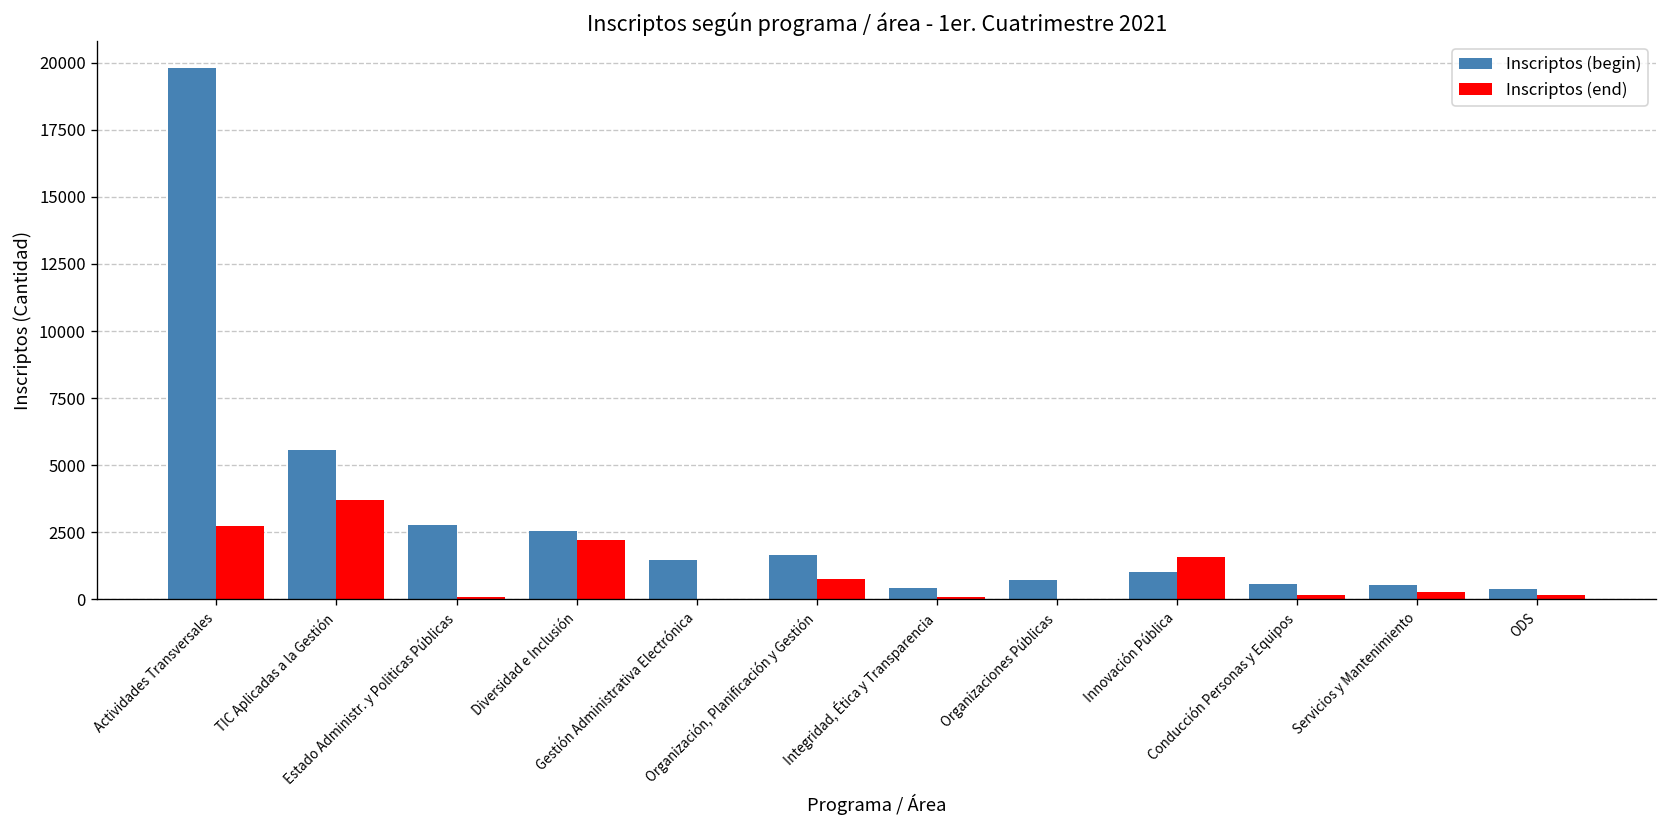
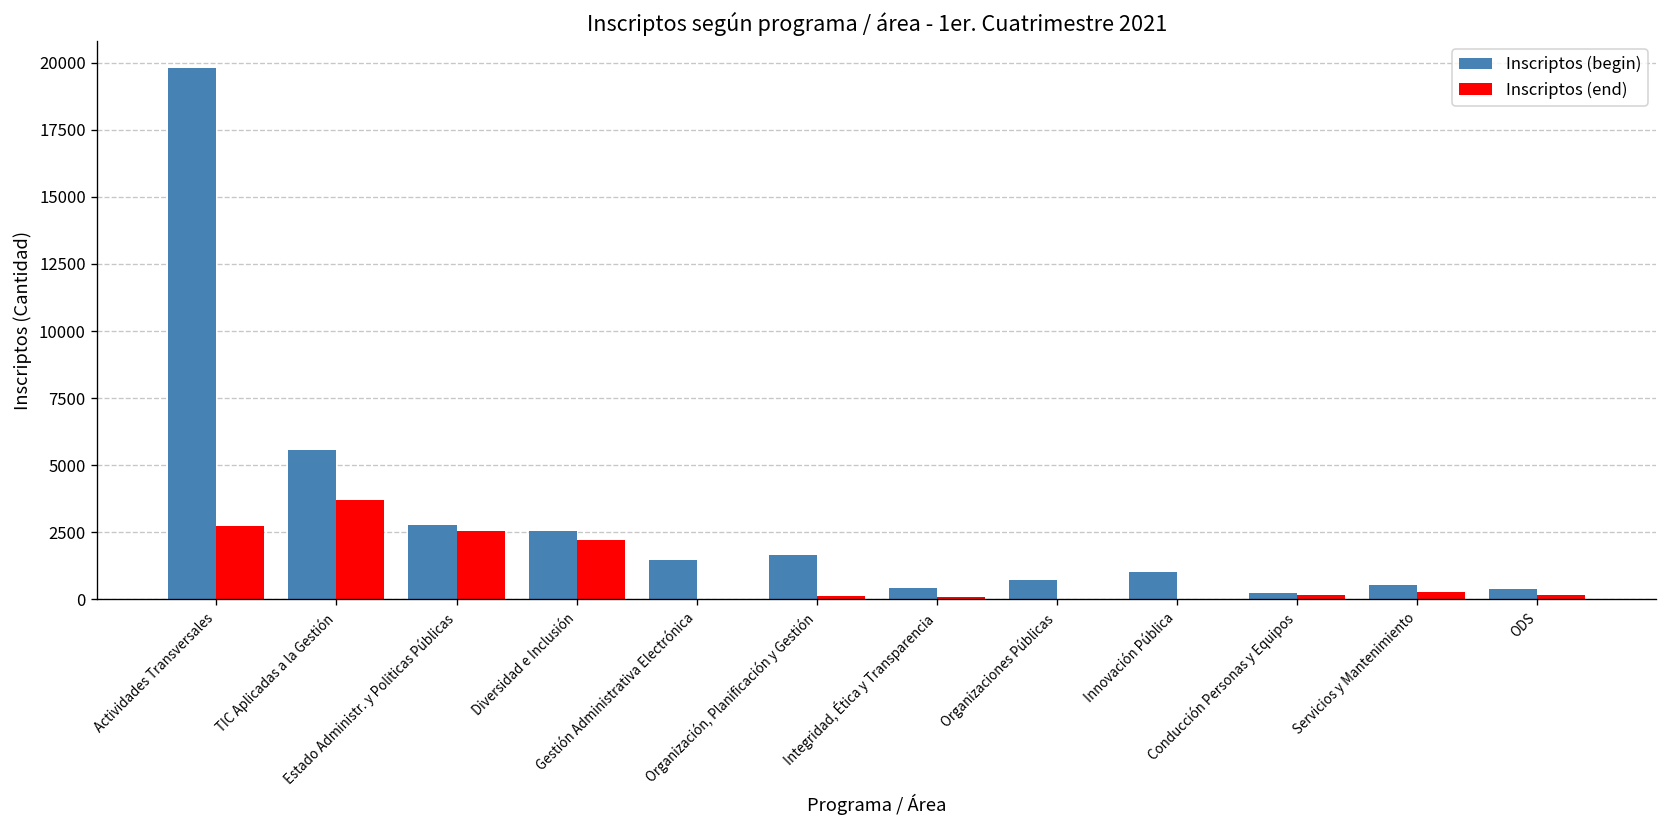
  {
    "Inscriptos (begin)": {
      "Actividades Transversales": 19800,
      "TIC Aplicadas a la Gestión": 5600,
      "Estado Administr. y Politicas Públicas": 2800,
      "Diversidad e Inclusión": 2600,
      "Gestión Administrativa Electrónica": 1500,
      "Organización, Planificación y Gestión": 1700,
      "Integridad, Ética y Transparencia": 400,
      "Organizaciones Públicas": 700,
      "Innovación Pública": 1000,
-     "Conducción Personas y Equipos": 600,
+     "Conducción Personas y Equipos": 200,
      "Servicios y Mantenimiento": 600,
      "ODS": 400
    },
    "Inscriptos (end)": {
      "Actividades Transversales": 2700,
      "TIC Aplicadas a la Gestión": 3700,
-     "Estado Administr. y Politicas Públicas": 100,
+     "Estado Administr. y Politicas Públicas": 2600,
      "Diversidad e Inclusión": 2200,
      "Gestión Administrativa Electrónica": 0,
-     "Organización, Planificación y Gestión": 800,
+     "Organización, Planificación y Gestión": 100,
      "Organizaciones Públicas": 0,
-     "Innovación Pública": 1600,
+     "Innovación Pública": 0,
      "Conducción Personas y Equipos": 200,
      "Servicios y Mantenimiento": 300,
      "ODS": 200
    }
  }
